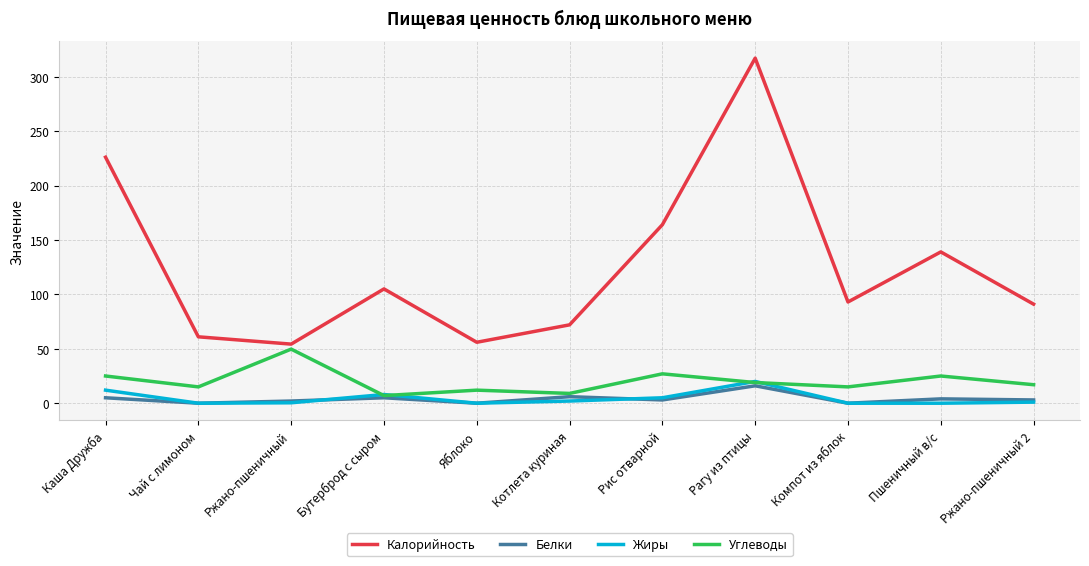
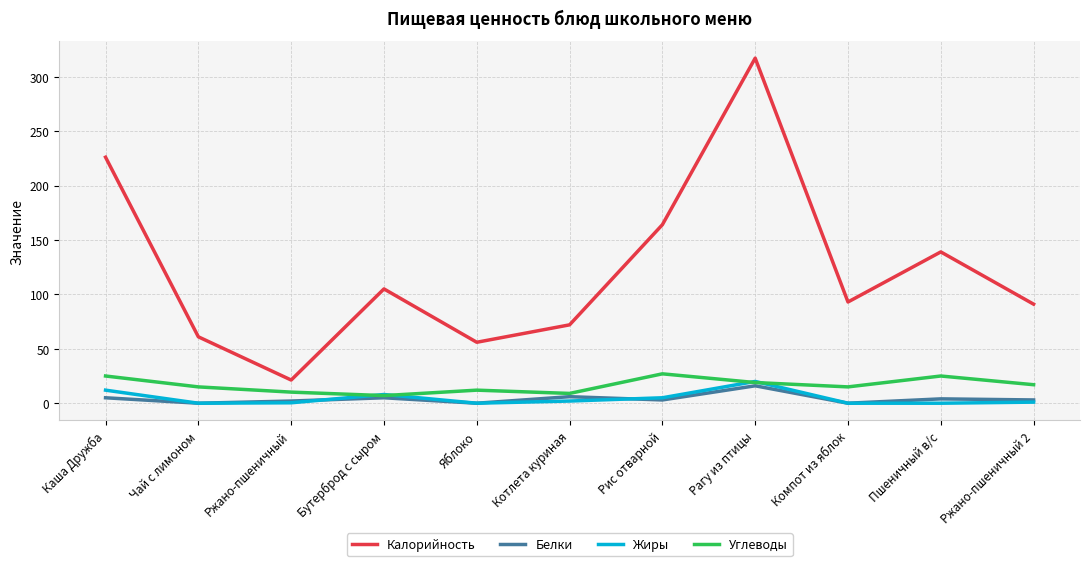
  {
    "Калорийность": {
      "Каша Дружба": 226,
      "Чай с лимоном": 61,
-     "Ржано-пшеничный": 54,
+     "Ржано-пшеничный": 21,
      "Бутерброд с сыром": 105,
      "Яблоко": 56,
      "Котлета куриная": 72,
      "Рис отварной": 164,
      "Рагу из птицы": 317,
      "Компот из яблок": 93,
      "Пшеничный в/с": 139,
      "Ржано-пшеничный 2": 91
    },
    "Белки": {
      "Каша Дружба": 5,
      "Котлета куриная": 6,
      "Рагу из птицы": 16,
      "Пшеничный в/с": 4
    },
    "Жиры": {
      "Каша Дружба": 12,
      "Котлета куриная": 2,
      "Пшеничный в/с": 0
    },
    "Углеводы": {
      "Каша Дружба": 25,
      "Чай с лимоном": 15,
-     "Ржано-пшеничный": 50,
+     "Ржано-пшеничный": 10,
      "Яблоко": 12,
      "Котлета куриная": 9,
      "Рис отварной": 27,
      "Компот из яблок": 15,
      "Пшеничный в/с": 25,
      "Ржано-пшеничный 2": 17
    }
  }
